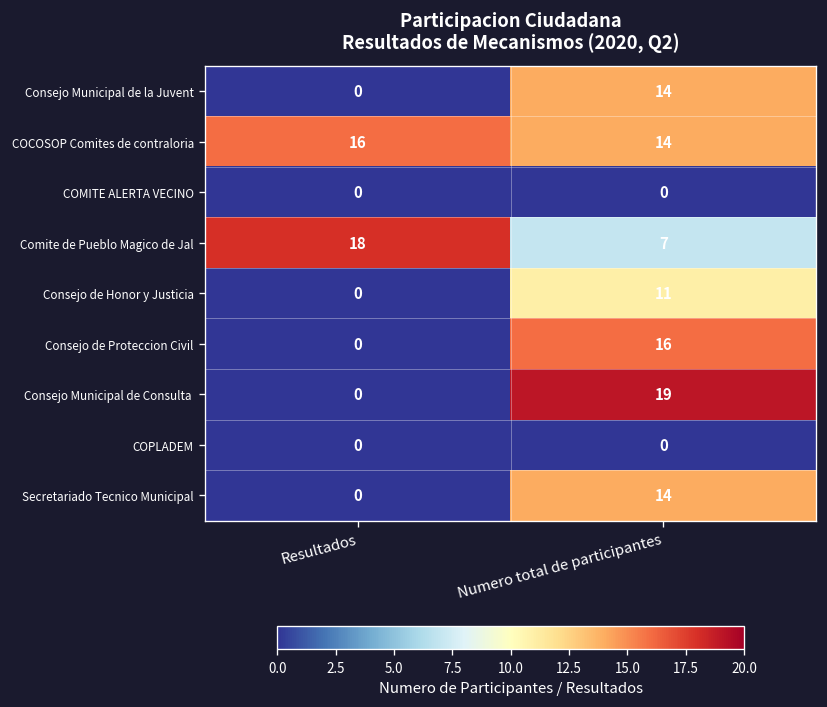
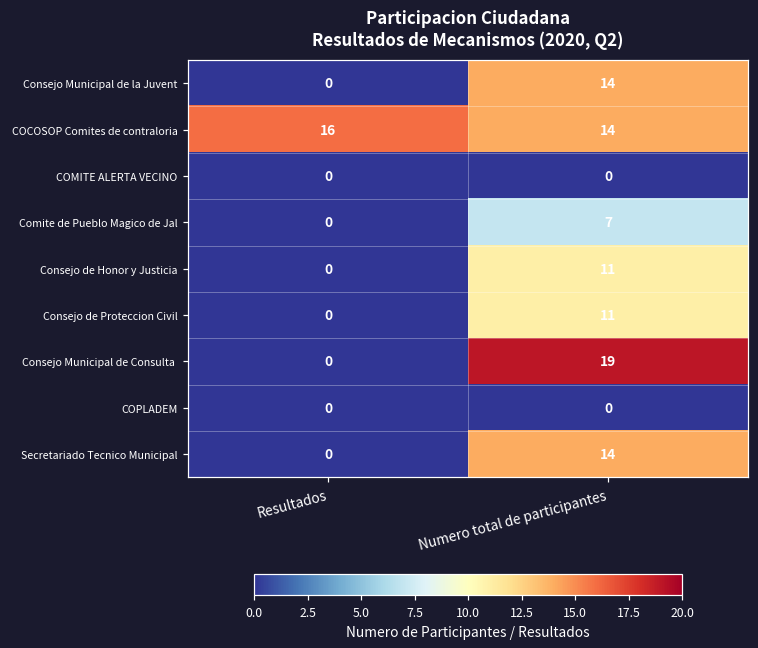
  {
    "Consejo Municipal de la Juvent": {
      "Resultados": 0,
      "Numero total de participantes": 14
    },
    "COCOSOP Comites de contraloria": {
      "Resultados": 16,
      "Numero total de participantes": 14
    },
    "COMITE ALERTA VECINO": {
      "Resultados": 0,
      "Numero total de participantes": 0
    },
    "Comite de Pueblo Magico de Jal": {
-     "Resultados": 18,
+     "Resultados": 0,
      "Numero total de participantes": 7
    },
    "Consejo de Honor y Justicia": {
      "Resultados": 0,
      "Numero total de participantes": 11
    },
    "Consejo de Proteccion Civil": {
      "Resultados": 0,
-     "Numero total de participantes": 16
+     "Numero total de participantes": 11
    },
    "Consejo Municipal de Consulta": {
      "Resultados": 0,
      "Numero total de participantes": 19
    },
    "COPLADEM": {
      "Resultados": 0,
      "Numero total de participantes": 0
    },
    "Secretariado Tecnico Municipal": {
      "Resultados": 0,
      "Numero total de participantes": 14
    }
  }
